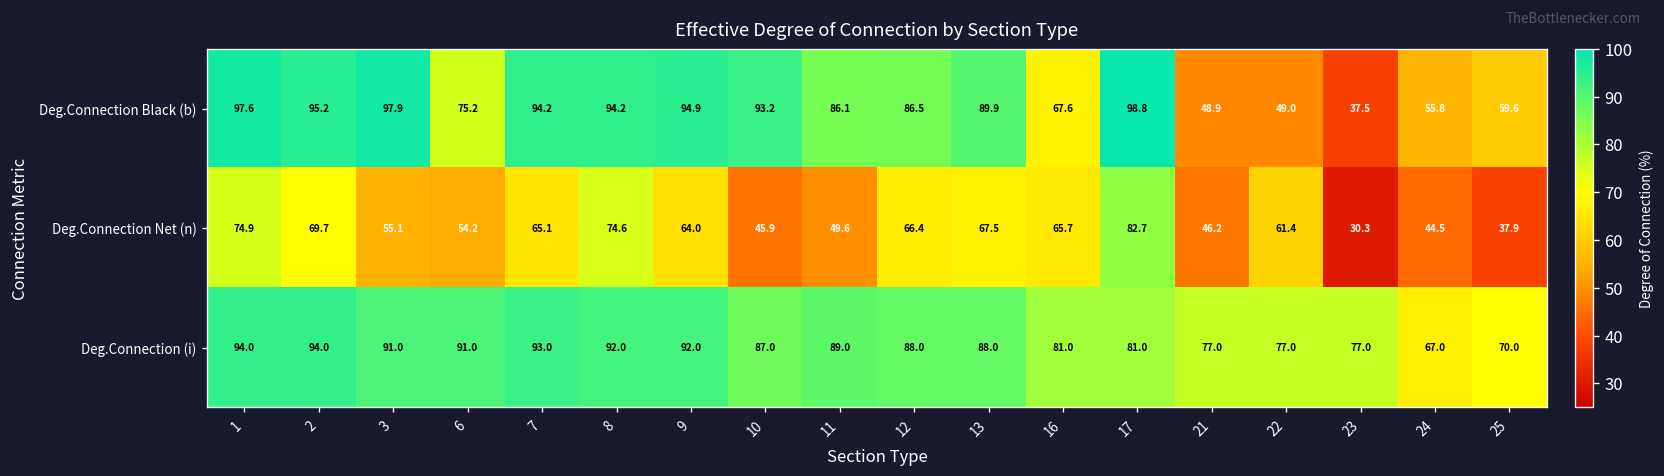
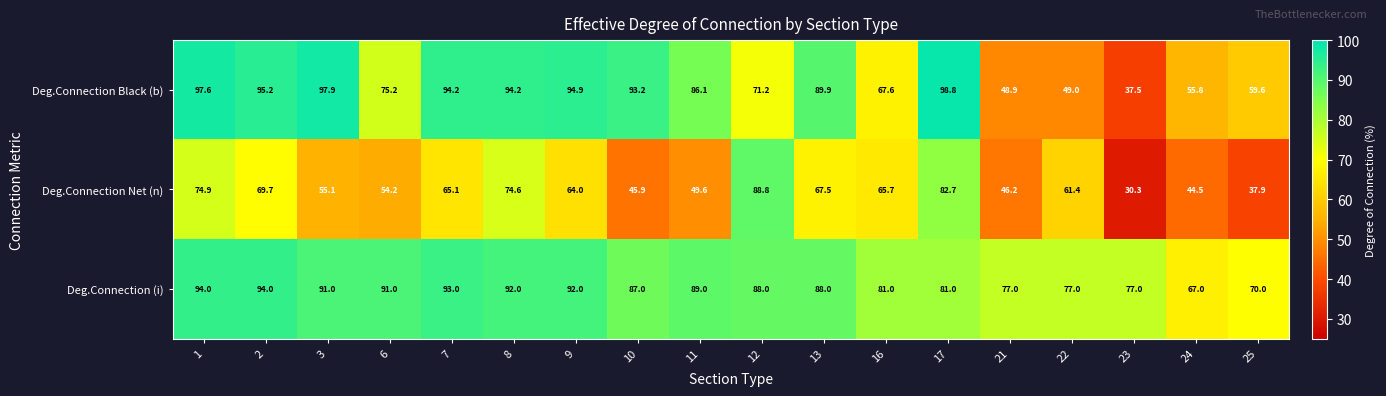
  {
    "Deg.Connection Black (b)": {
      "1": 97.6,
      "2": 95.2,
      "3": 97.9,
      "6": 75.2,
      "7": 94.2,
      "8": 94.2,
      "9": 94.9,
      "10": 93.2,
      "11": 86.1,
-     "12": 86.5,
+     "12": 71.2,
      "13": 89.9,
      "16": 67.6,
      "17": 98.8,
      "21": 48.9,
      "22": 49.0,
      "23": 37.5,
      "24": 55.8,
      "25": 59.6
    },
    "Deg.Connection Net (n)": {
      "1": 74.9,
      "2": 69.7,
      "3": 55.1,
      "6": 54.2,
      "7": 65.1,
      "8": 74.6,
      "9": 64.0,
      "10": 45.9,
      "11": 49.6,
-     "12": 66.4,
+     "12": 88.8,
      "13": 67.5,
      "16": 65.7,
      "17": 82.7,
      "21": 46.2,
      "22": 61.4,
      "23": 30.3,
      "24": 44.5,
      "25": 37.9
    },
    "Deg.Connection (i)": {
      "1": 94.0,
      "2": 94.0,
      "3": 91.0,
      "6": 91.0,
      "7": 93.0,
      "8": 92.0,
      "9": 92.0,
      "10": 87.0,
      "11": 89.0,
      "12": 88.0,
      "13": 88.0,
      "16": 81.0,
      "17": 81.0,
      "21": 77.0,
      "22": 77.0,
      "23": 77.0,
      "24": 67.0,
      "25": 70.0
    }
  }
